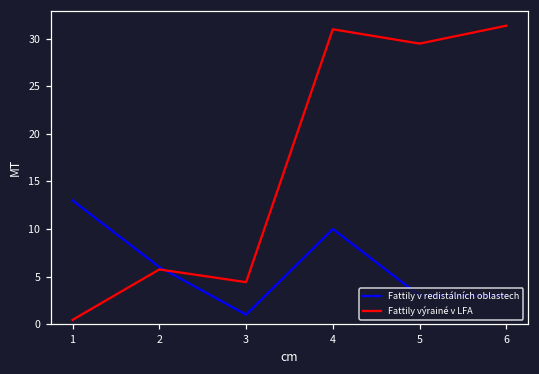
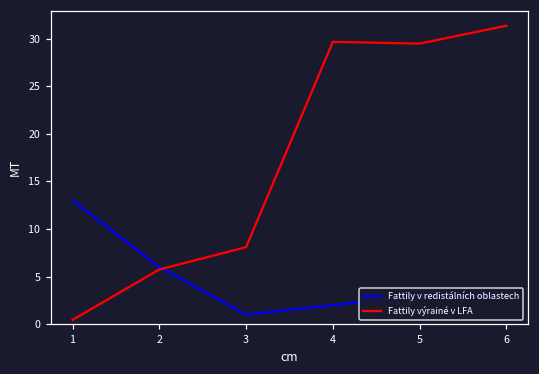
  {
    "Fattily v redistálních oblastech": {
      "1": 13,
      "3": 1,
-     "4": 10
+     "4": 2
    },
    "Fattily výrainé v LFA": {
      "1": 0,
-     "3": 4,
-     "4": 31,
+     "3": 8,
+     "4": 30,
      "5": 29,
      "6": 31
    }
  }
